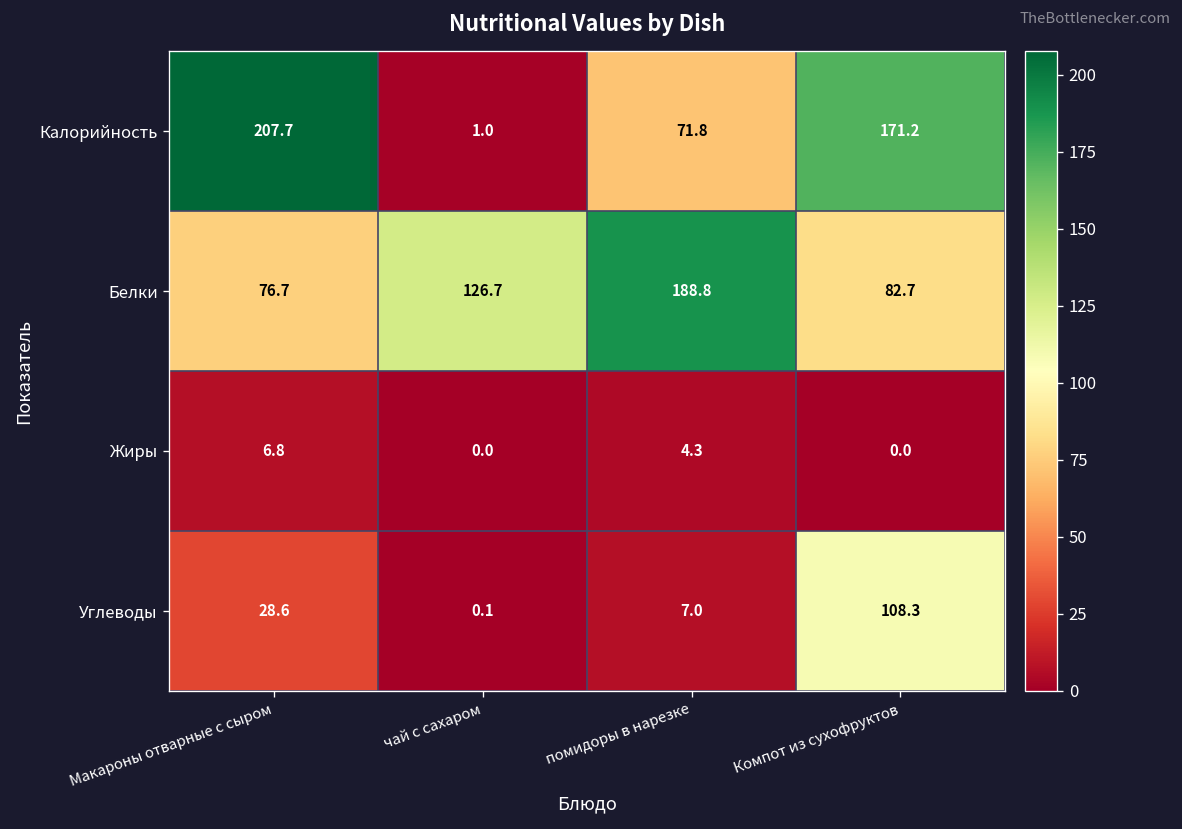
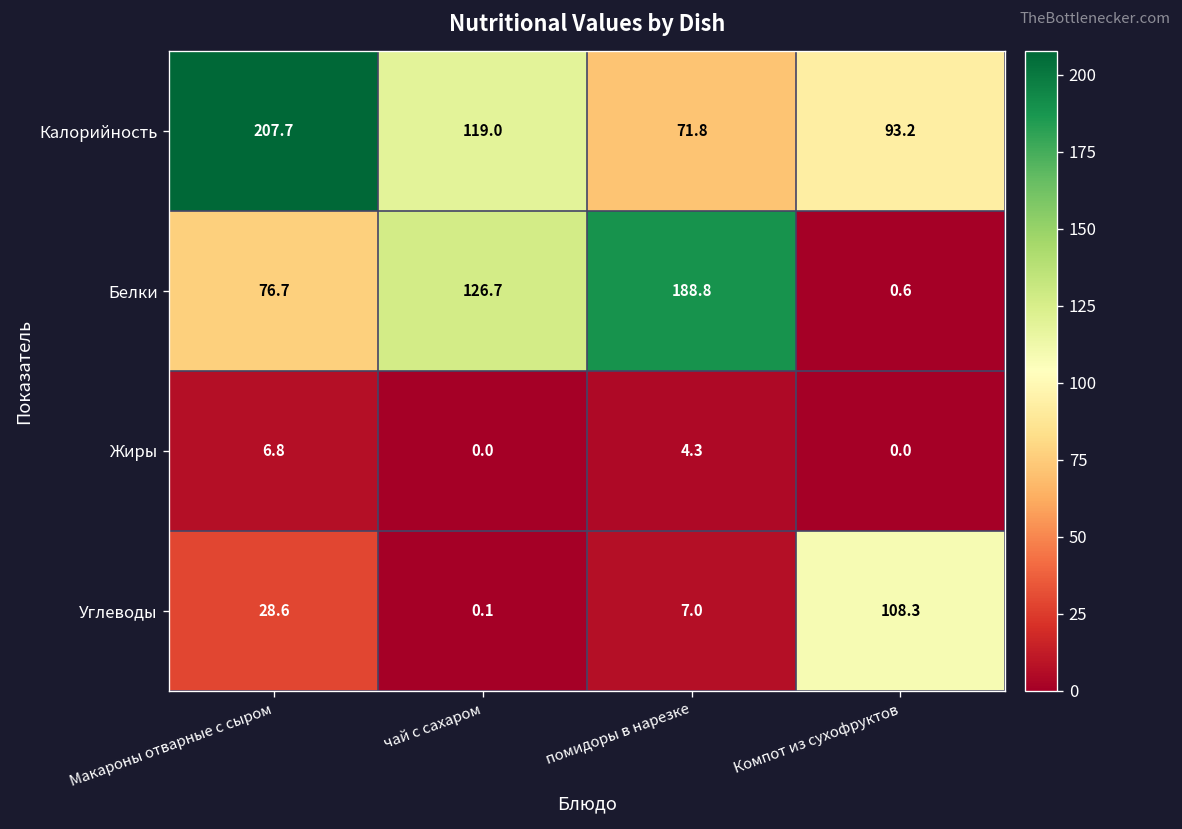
  {
    "Калорийность": {
      "Макароны отварные с сыром": 207.7,
-     "чай с сахаром": 1.0,
+     "чай с сахаром": 119.0,
      "помидоры в нарезке": 71.8,
-     "Компот из сухофруктов": 171.2
+     "Компот из сухофруктов": 93.2
    },
    "Белки": {
      "Макароны отварные с сыром": 76.7,
      "чай с сахаром": 126.7,
      "помидоры в нарезке": 188.8,
-     "Компот из сухофруктов": 82.7
+     "Компот из сухофруктов": 0.6
    },
    "Жиры": {
      "Макароны отварные с сыром": 6.8,
      "чай с сахаром": 0.0,
      "помидоры в нарезке": 4.3,
      "Компот из сухофруктов": 0.0
    },
    "Углеводы": {
      "Макароны отварные с сыром": 28.6,
      "чай с сахаром": 0.1,
      "помидоры в нарезке": 7.0,
      "Компот из сухофруктов": 108.3
    }
  }
